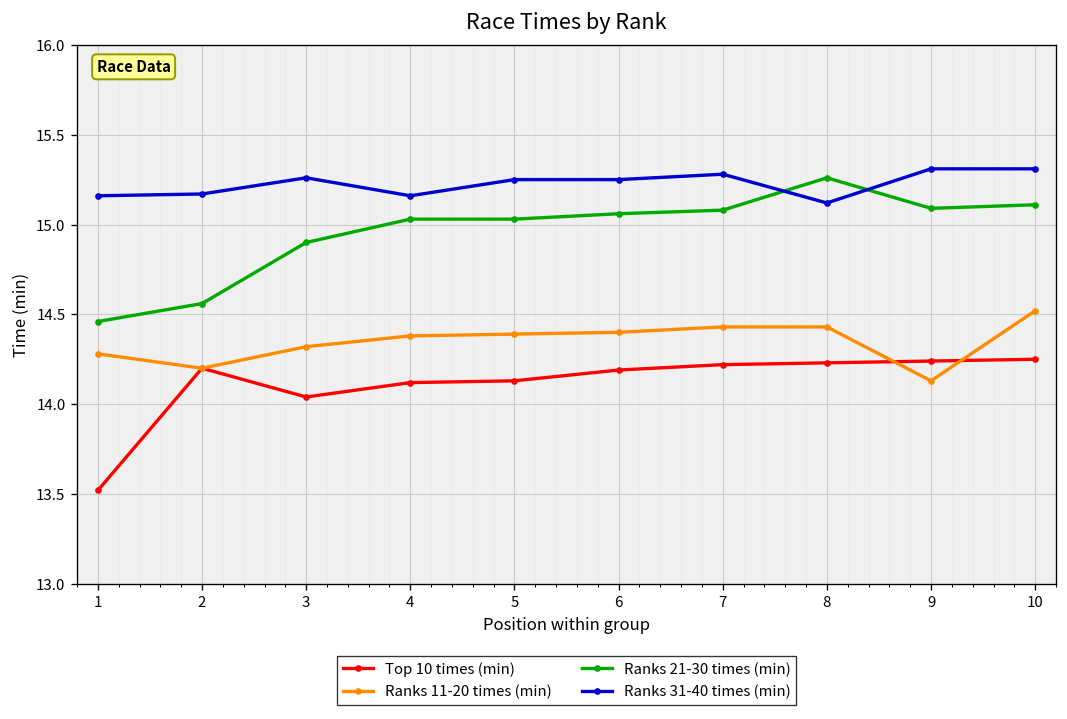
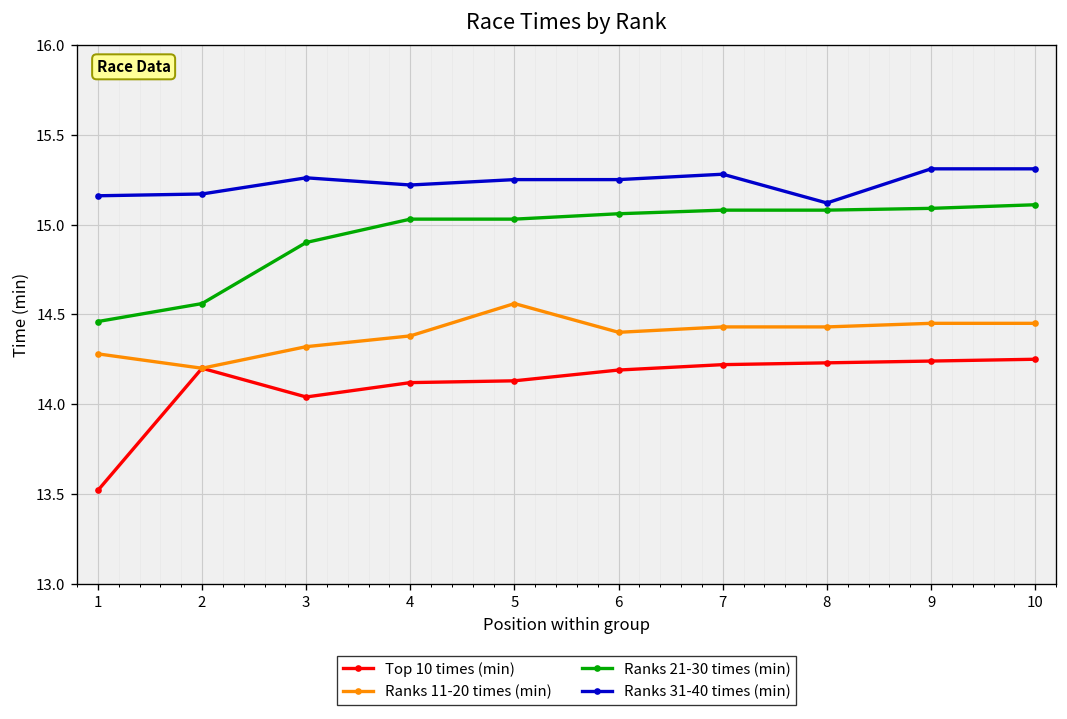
  {
    "Top 10 times (min)": {
      "1": 13.52,
      "3": 14.04,
      "4": 14.12,
      "5": 14.13,
      "6": 14.19,
      "7": 14.22,
      "8": 14.23,
      "9": 14.24,
      "10": 14.25
    },
    "Ranks 11-20 times (min)": {
      "1": 14.28,
      "3": 14.32,
      "4": 14.38,
-     "5": 14.39,
+     "5": 14.56,
      "6": 14.40,
      "7": 14.43,
      "8": 14.43,
-     "9": 14.13,
-     "10": 14.52
+     "9": 14.45,
+     "10": 14.45
    },
    "Ranks 21-30 times (min)": {
      "1": 14.46,
      "2": 14.56,
      "3": 14.90,
      "4": 15.03,
      "5": 15.03,
      "6": 15.06,
      "7": 15.08,
-     "8": 15.26,
+     "8": 15.08,
      "9": 15.09,
      "10": 15.11
    },
    "Ranks 31-40 times (min)": {
      "1": 15.16,
      "2": 15.17,
      "3": 15.26,
-     "4": 15.16,
+     "4": 15.22,
      "5": 15.25,
      "6": 15.25,
      "7": 15.28,
      "8": 15.12,
      "9": 15.31,
      "10": 15.31
    }
  }
